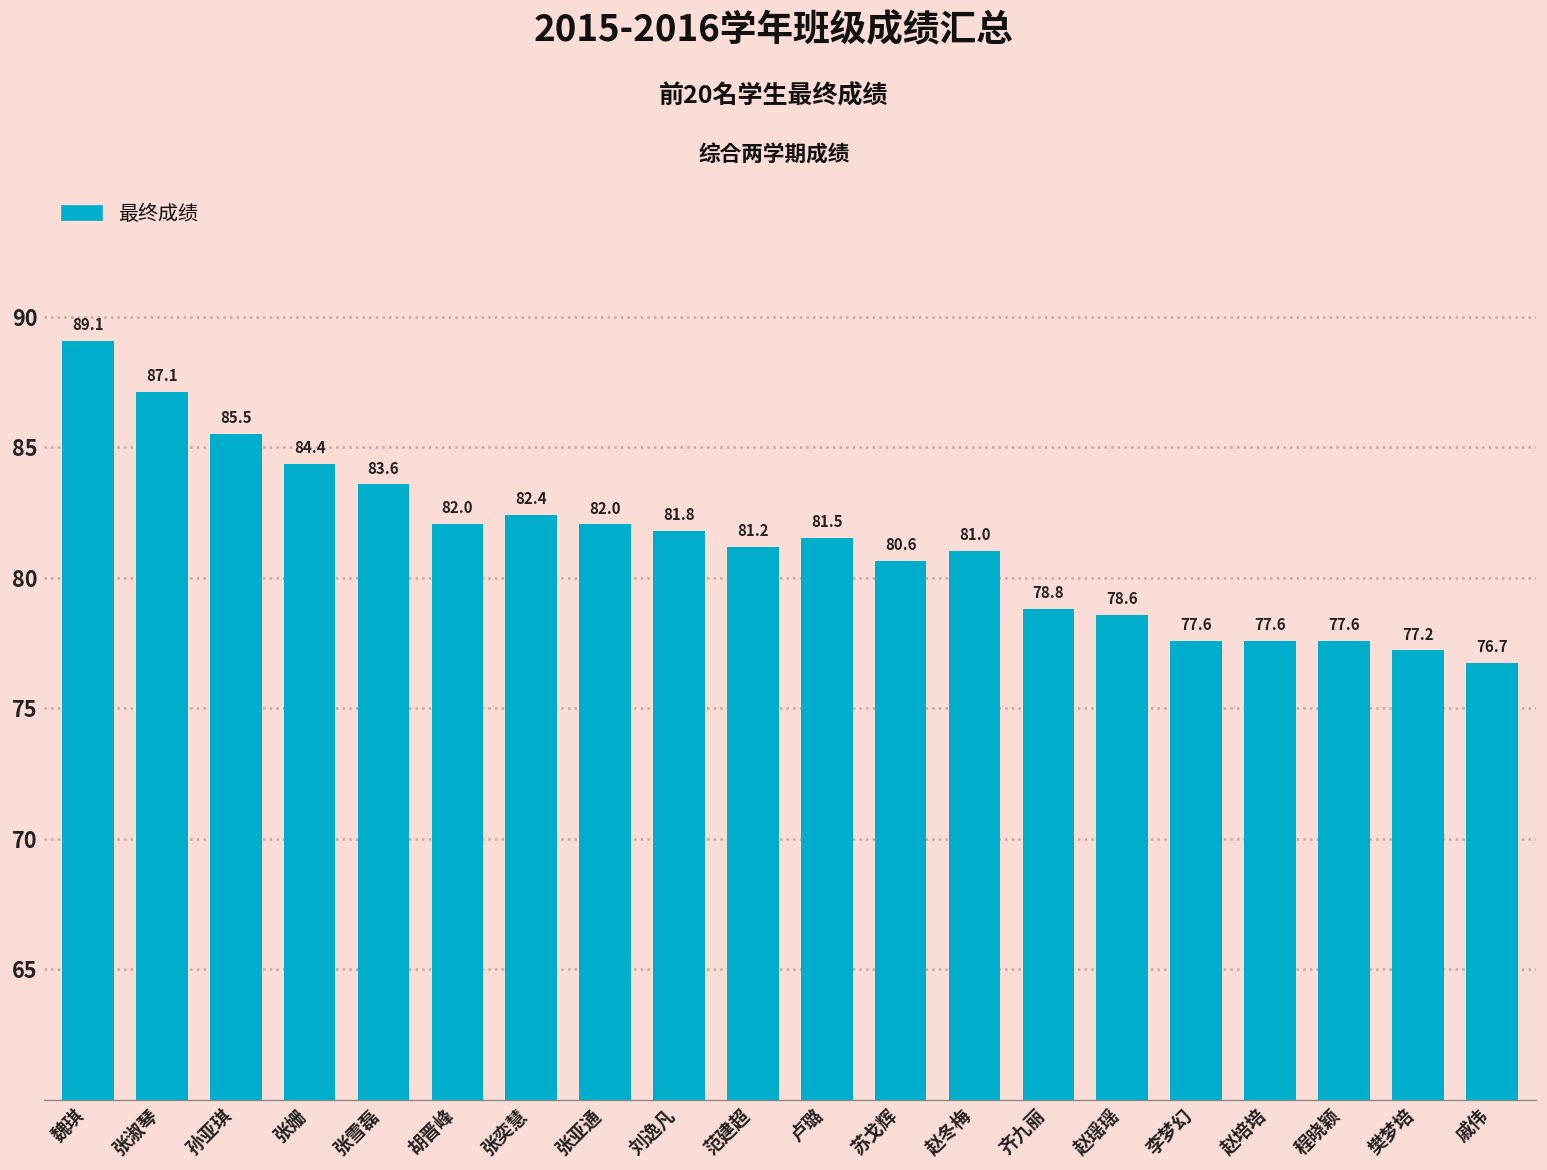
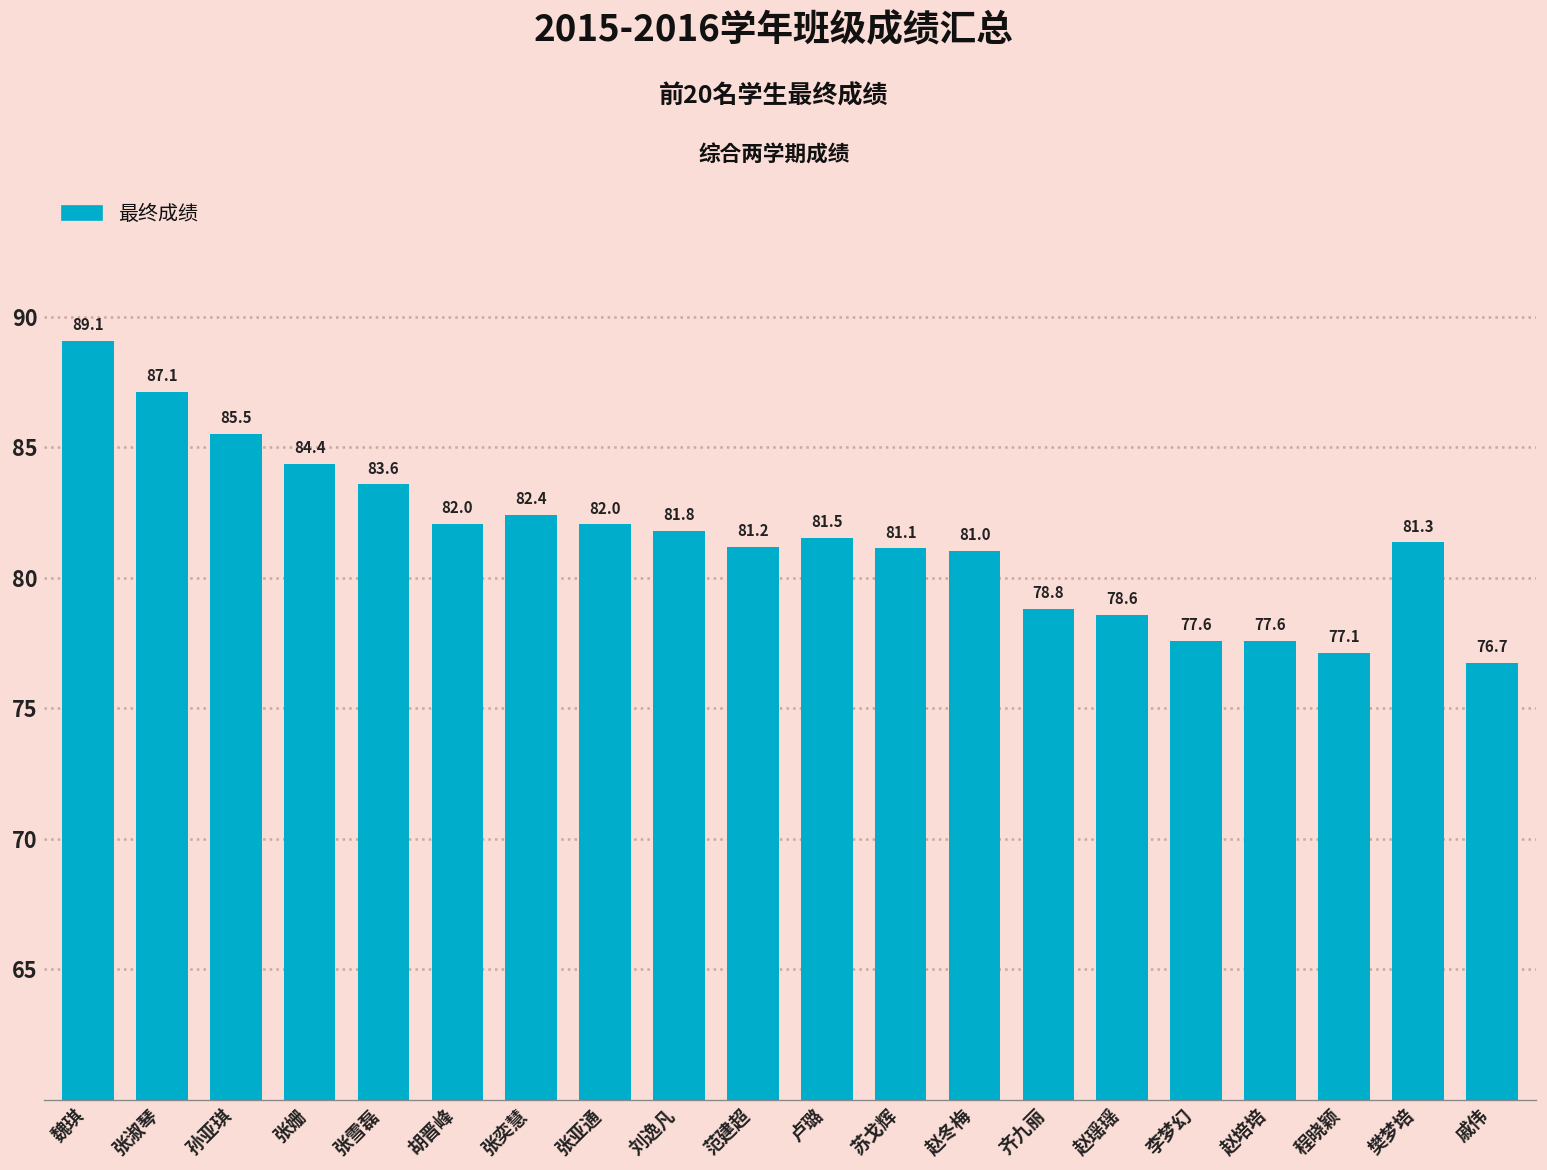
  {
    "魏琪": 89.1,
    "张淑琴": 87.1,
    "孙亚琪": 85.5,
    "张姗": 84.4,
    "张雪磊": 83.6,
    "胡晋峰": 82.0,
    "张奕慧": 82.4,
    "张亚通": 82.0,
    "刘逸凡": 81.8,
    "范建超": 81.2,
    "卢璐": 81.5,
-   "苏戈辉": 80.6,
+   "苏戈辉": 81.1,
    "赵冬梅": 81.0,
    "齐九丽": 78.8,
    "赵瑶瑶": 78.6,
    "李梦幻": 77.6,
    "赵培培": 77.6,
-   "程晓颖": 77.6,
-   "樊梦培": 77.2,
+   "程晓颖": 77.1,
+   "樊梦培": 81.3,
    "戚伟": 76.7
  }
